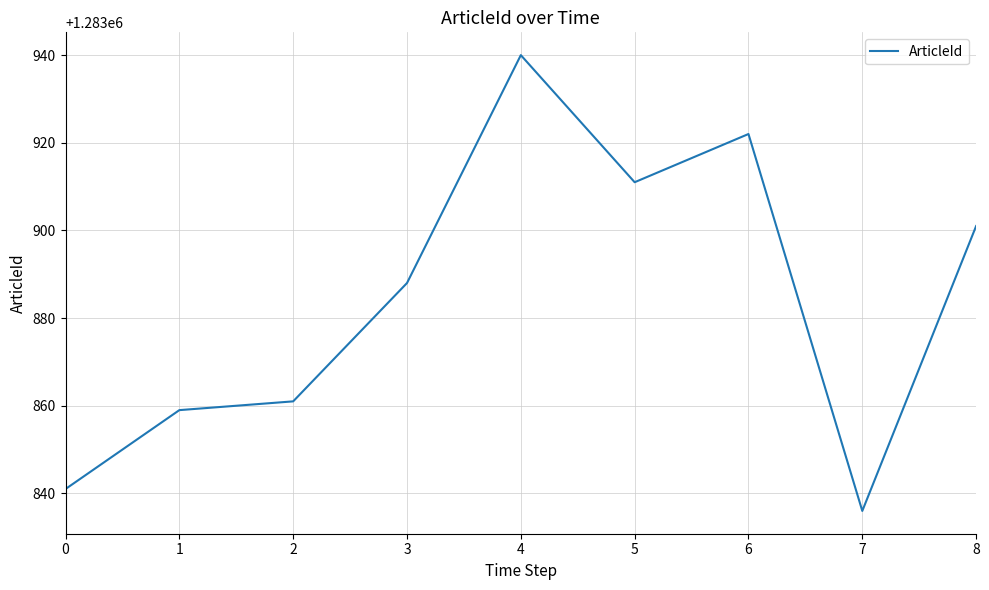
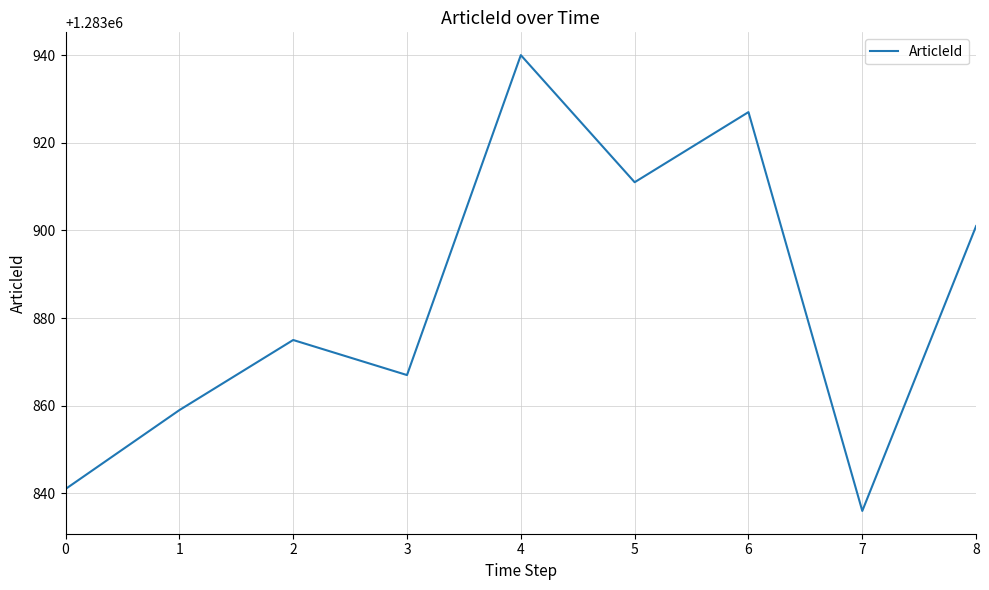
  {
    "0": 1283841,
    "1": 1283859,
-   "2": 1283861,
-   "3": 1283888,
+   "2": 1283875,
+   "3": 1283867,
    "4": 1283940,
    "5": 1283911,
-   "6": 1283922,
+   "6": 1283927,
    "7": 1283836,
    "8": 1283901
  }
